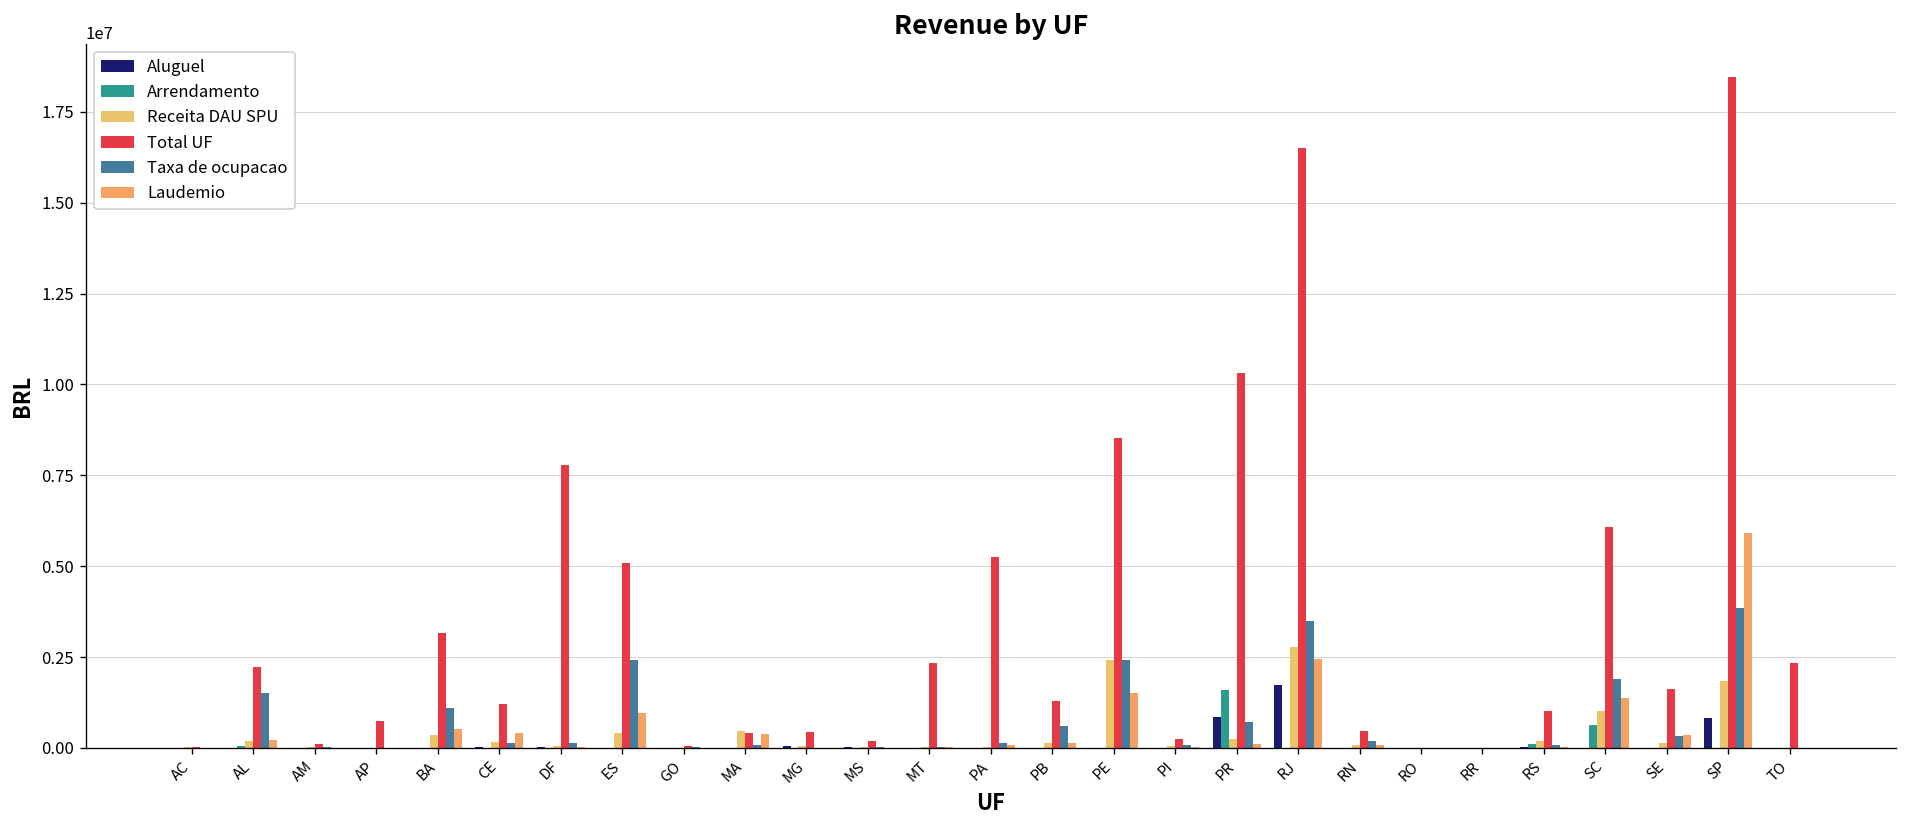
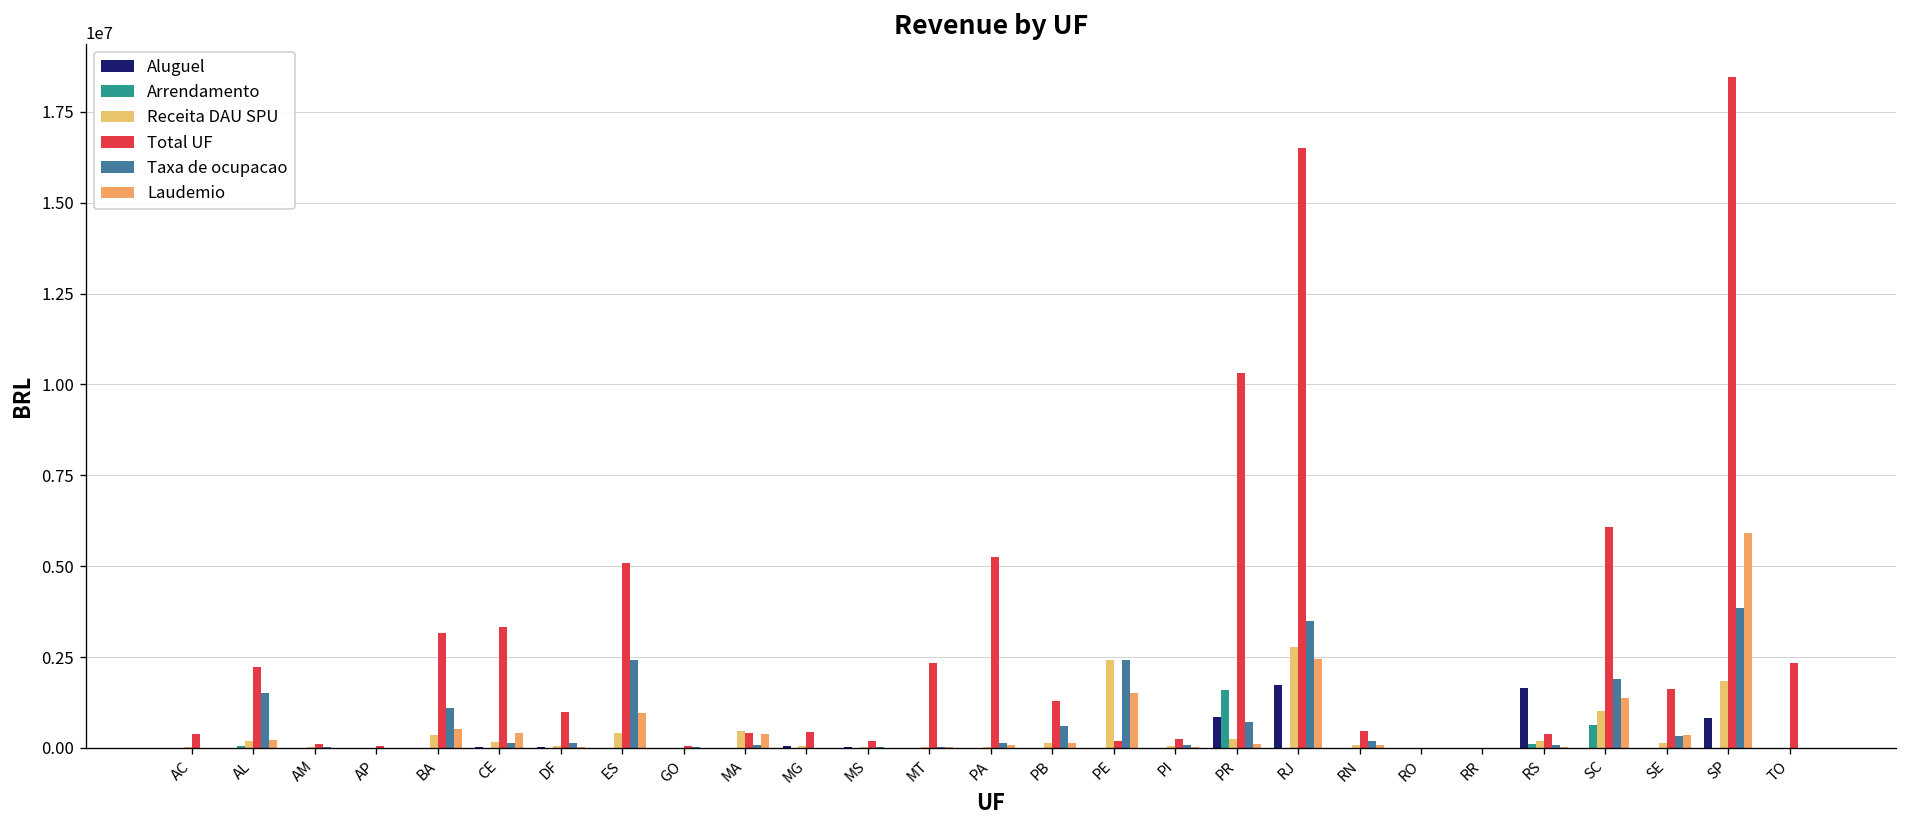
  {
    "Aluguel": {
      "AC": 0,
      "AL": 0,
      "AM": 0,
      "AP": 0,
      "BA": 0,
      "GO": 0,
      "MA": 0,
      "MT": 0,
      "PA": 0,
      "PB": 0,
      "PI": 0,
      "PR": 900000,
      "RJ": 1700000,
      "RO": 0,
      "RR": 0,
-     "RS": 0,
+     "RS": 1600000,
      "SE": 0,
      "SP": 800000,
      "TO": 0
    },
    "Total UF": {
-     "AC": 0,
+     "AC": 400000,
      "AL": 2200000,
      "AM": 100000,
-     "AP": 700000,
+     "AP": 100000,
      "BA": 3200000,
-     "CE": 1200000,
-     "DF": 7800000,
+     "CE": 3300000,
+     "DF": 1000000,
      "ES": 5100000,
      "MA": 400000,
      "MG": 400000,
      "MS": 200000,
      "MT": 2300000,
      "PA": 5300000,
      "PB": 1300000,
-     "PE": 8500000,
+     "PE": 200000,
      "PI": 300000,
      "PR": 10300000,
      "RJ": 16500000,
      "RN": 500000,
-     "RS": 1000000,
+     "RS": 400000,
      "SC": 6100000,
      "SE": 1600000,
      "SP": 18500000,
      "TO": 2300000
    }
  }
